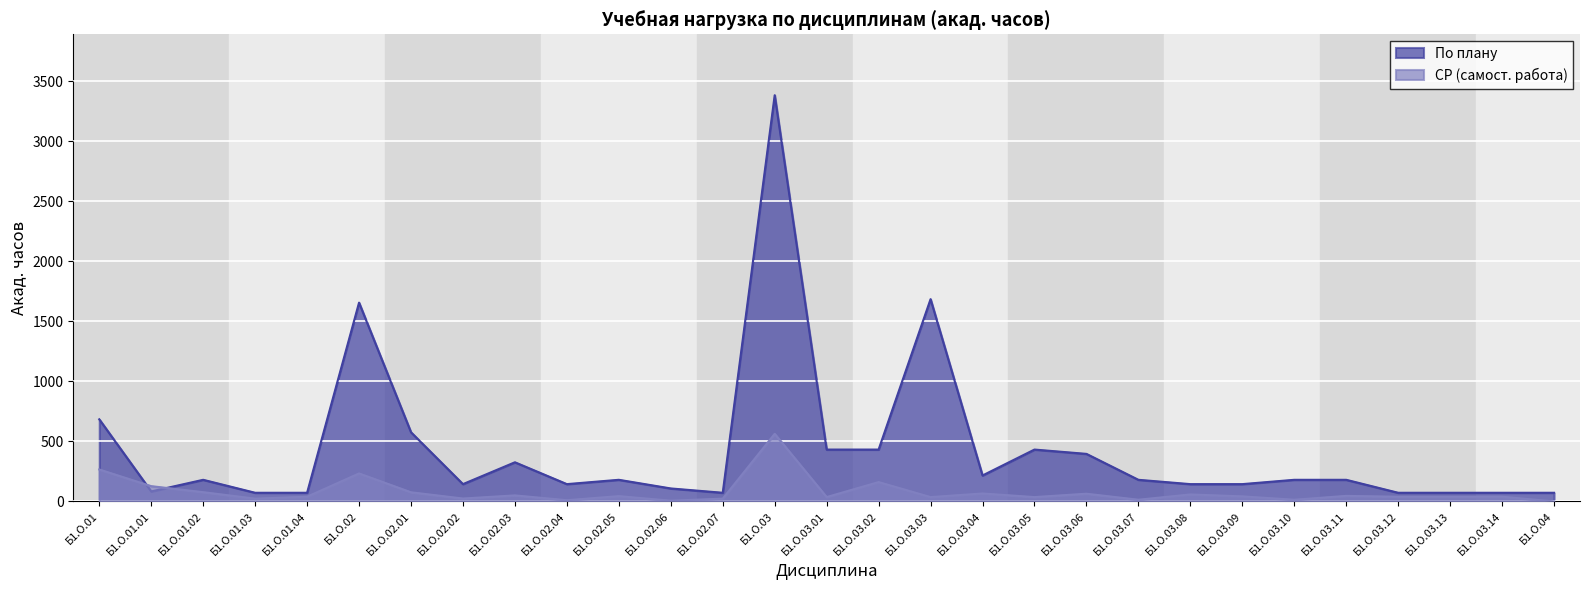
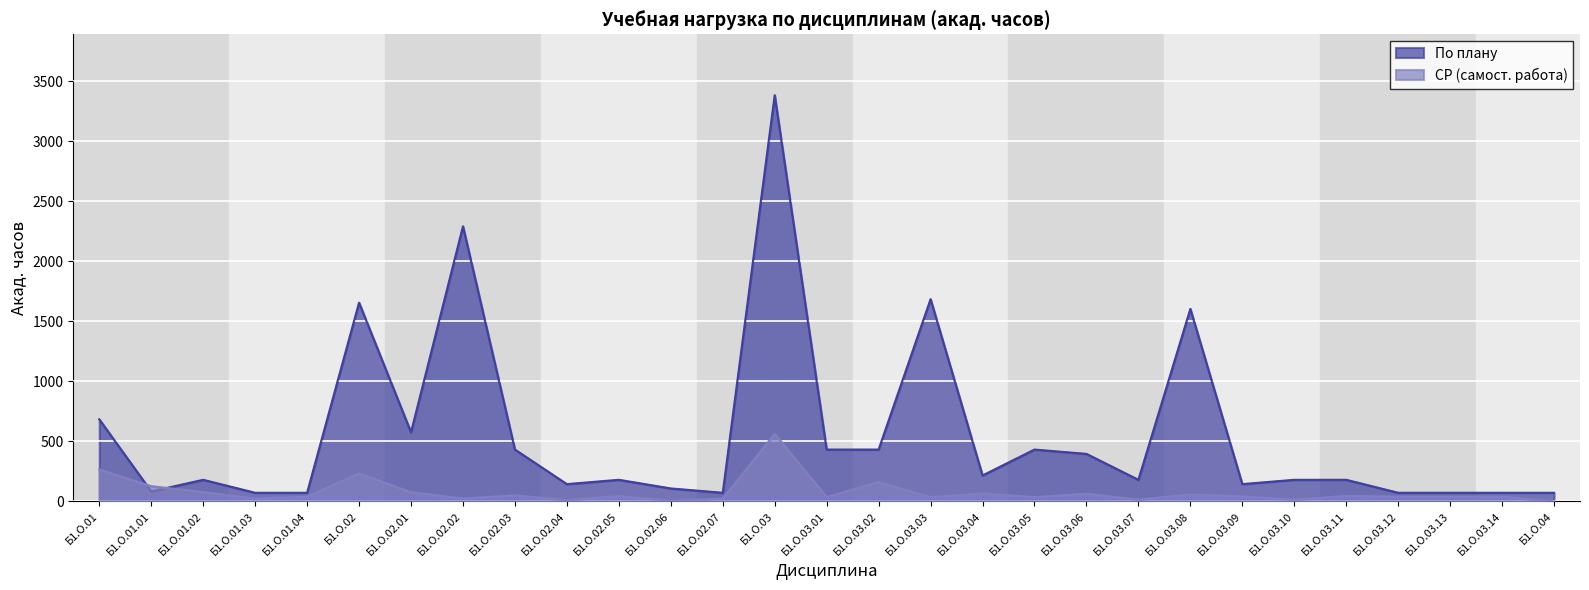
  {
    "По плану": {
      "Б1.О.01": 680,
      "Б1.О.01.01": 80,
      "Б1.О.01.02": 180,
      "Б1.О.01.03": 70,
      "Б1.О.01.04": 70,
      "Б1.О.02": 1660,
      "Б1.О.02.01": 580,
-     "Б1.О.02.02": 140,
-     "Б1.О.02.03": 330,
+     "Б1.О.02.02": 2290,
+     "Б1.О.02.03": 430,
      "Б1.О.02.04": 140,
      "Б1.О.02.05": 180,
      "Б1.О.02.06": 110,
      "Б1.О.02.07": 70,
      "Б1.О.03": 3380,
      "Б1.О.03.01": 430,
      "Б1.О.03.02": 430,
      "Б1.О.03.03": 1690,
      "Б1.О.03.04": 220,
      "Б1.О.03.05": 430,
      "Б1.О.03.06": 400,
      "Б1.О.03.07": 180,
-     "Б1.О.03.08": 140,
+     "Б1.О.03.08": 1600,
      "Б1.О.03.09": 140,
      "Б1.О.03.10": 180,
      "Б1.О.03.11": 180,
      "Б1.О.03.12": 70,
      "Б1.О.03.13": 70,
      "Б1.О.03.14": 70,
      "Б1.О.04": 70
    },
    "СР (самост. работа)": {
      "Б1.О.01": 270,
      "Б1.О.01.01": 130,
      "Б1.О.01.02": 80,
      "Б1.О.01.03": 20,
      "Б1.О.01.04": 40,
      "Б1.О.02": 230,
      "Б1.О.02.01": 80,
      "Б1.О.02.02": 20,
      "Б1.О.02.03": 50,
      "Б1.О.02.04": 10,
      "Б1.О.02.05": 40,
      "Б1.О.02.06": 10,
      "Б1.О.02.07": 20,
      "Б1.О.03": 560,
      "Б1.О.03.01": 40,
      "Б1.О.03.02": 160,
      "Б1.О.03.03": 40,
      "Б1.О.03.04": 70,
      "Б1.О.03.05": 40,
      "Б1.О.03.06": 60,
      "Б1.О.03.07": 10,
      "Б1.О.03.08": 60,
      "Б1.О.03.09": 40,
      "Б1.О.03.10": 10,
      "Б1.О.03.11": 50,
      "Б1.О.03.12": 40,
      "Б1.О.03.13": 40,
      "Б1.О.03.14": 40,
      "Б1.О.04": 0
    }
  }
